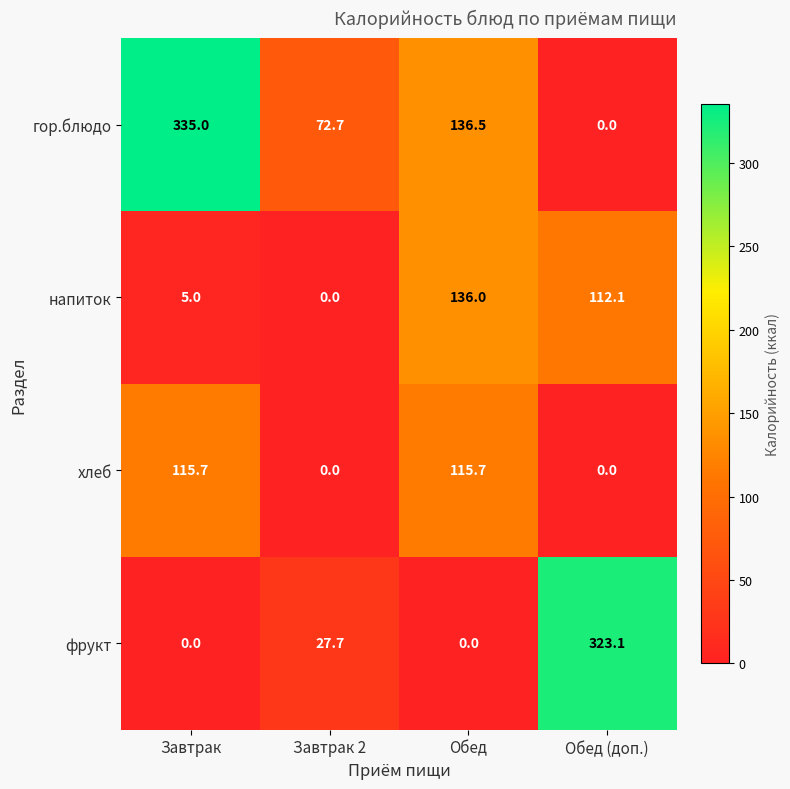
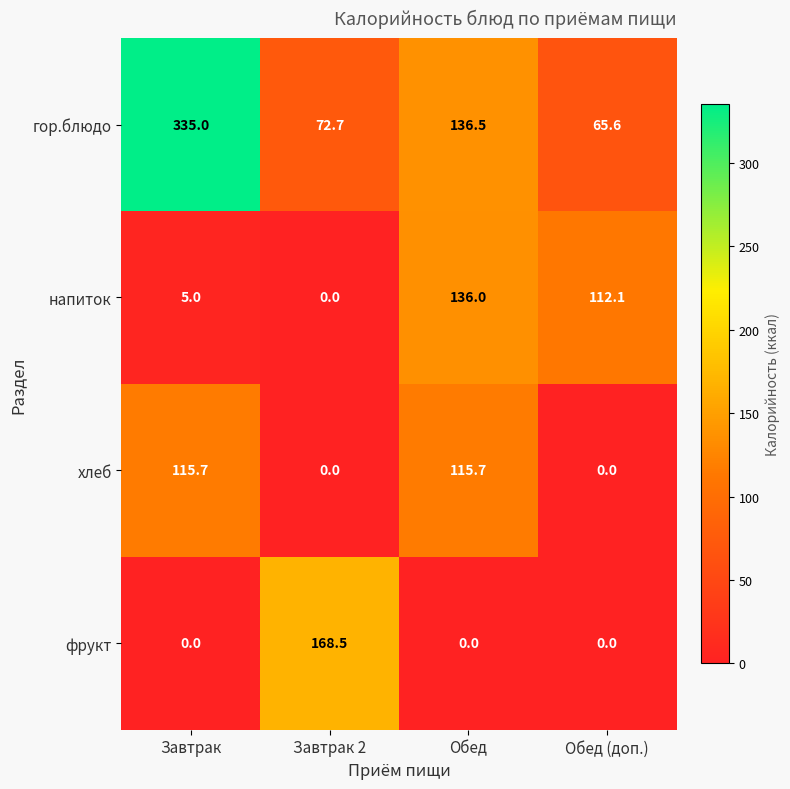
  {
    "гор.блюдо": {
      "Завтрак": 335.0,
      "Завтрак 2": 72.7,
      "Обед": 136.5,
-     "Обед (доп.)": 0.0
+     "Обед (доп.)": 65.6
    },
    "напиток": {
      "Завтрак": 5.0,
      "Завтрак 2": 0.0,
      "Обед": 136.0,
      "Обед (доп.)": 112.1
    },
    "хлеб": {
      "Завтрак": 115.7,
      "Завтрак 2": 0.0,
      "Обед": 115.7,
      "Обед (доп.)": 0.0
    },
    "фрукт": {
      "Завтрак": 0.0,
-     "Завтрак 2": 27.7,
+     "Завтрак 2": 168.5,
      "Обед": 0.0,
-     "Обед (доп.)": 323.1
+     "Обед (доп.)": 0.0
    }
  }
